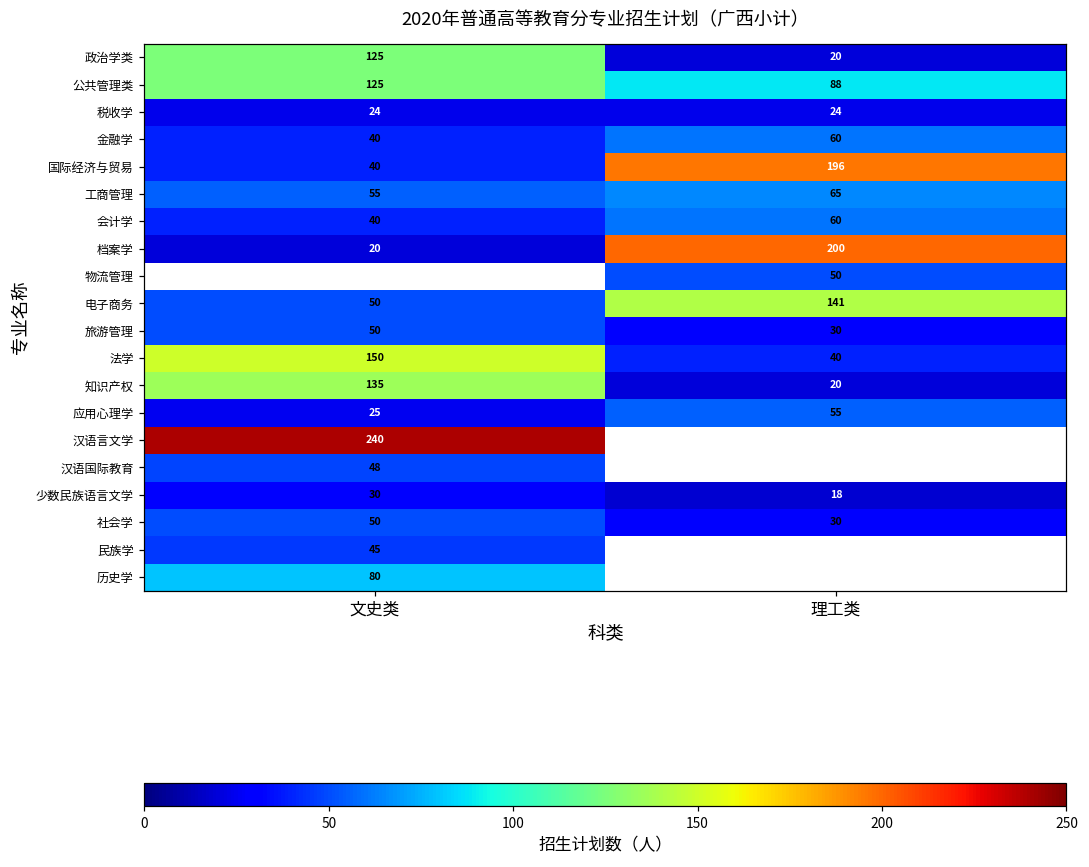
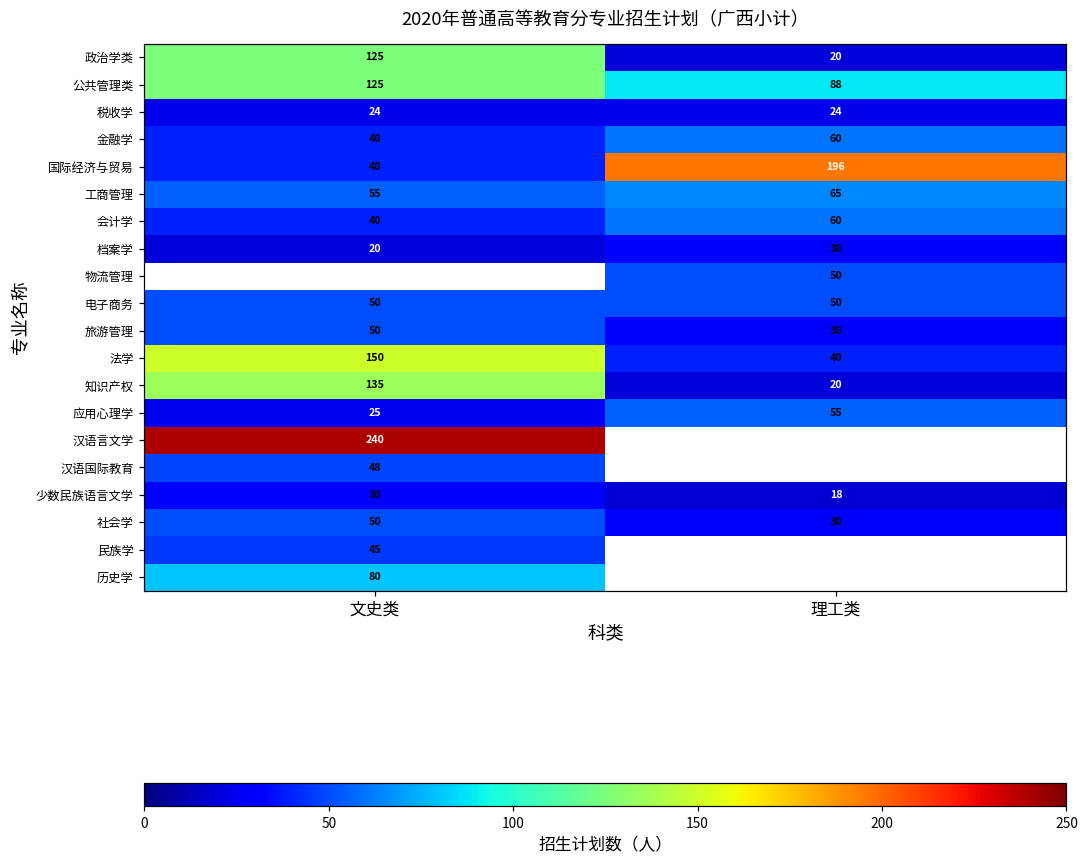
  {
    "政治学类": {
      "文史类": 125,
      "理工类": 20
    },
    "公共管理类": {
      "文史类": 125,
      "理工类": 88
    },
    "税收学": {
      "文史类": 24,
      "理工类": 24
    },
    "金融学": {
      "文史类": 40,
      "理工类": 60
    },
    "国际经济与贸易": {
      "文史类": 40,
      "理工类": 196
    },
    "工商管理": {
      "文史类": 55,
      "理工类": 65
    },
    "会计学": {
      "文史类": 40,
      "理工类": 60
    },
    "档案学": {
      "文史类": 20,
-     "理工类": 200
+     "理工类": 30
    },
    "物流管理": {
      "理工类": 50
    },
    "电子商务": {
      "文史类": 50,
-     "理工类": 141
+     "理工类": 50
    },
    "旅游管理": {
      "文史类": 50,
      "理工类": 30
    },
    "法学": {
      "文史类": 150,
      "理工类": 40
    },
    "知识产权": {
      "文史类": 135,
      "理工类": 20
    },
    "应用心理学": {
      "文史类": 25,
      "理工类": 55
    },
    "汉语言文学": {
      "文史类": 240
    },
    "汉语国际教育": {
      "文史类": 48
    },
    "少数民族语言文学": {
      "文史类": 30,
      "理工类": 18
    },
    "社会学": {
      "文史类": 50,
      "理工类": 30
    },
    "民族学": {
      "文史类": 45
    },
    "历史学": {
      "文史类": 80
    }
  }
